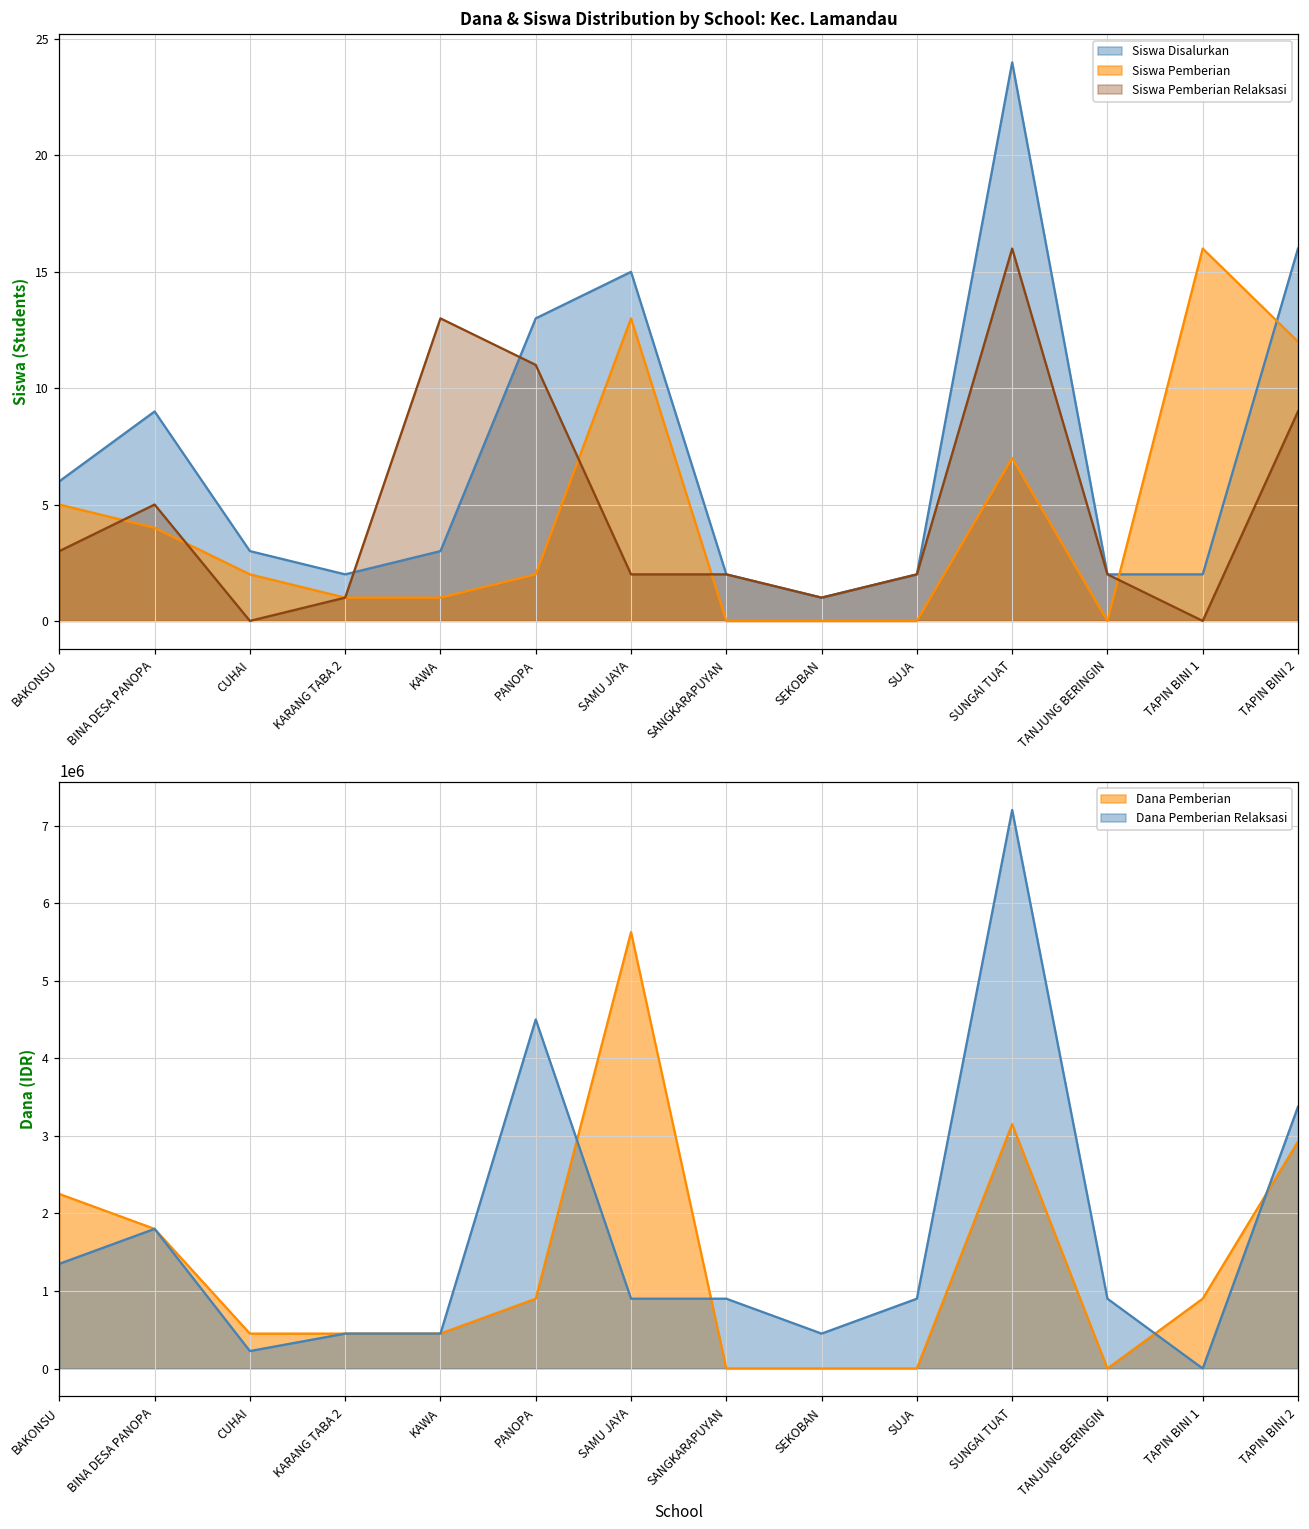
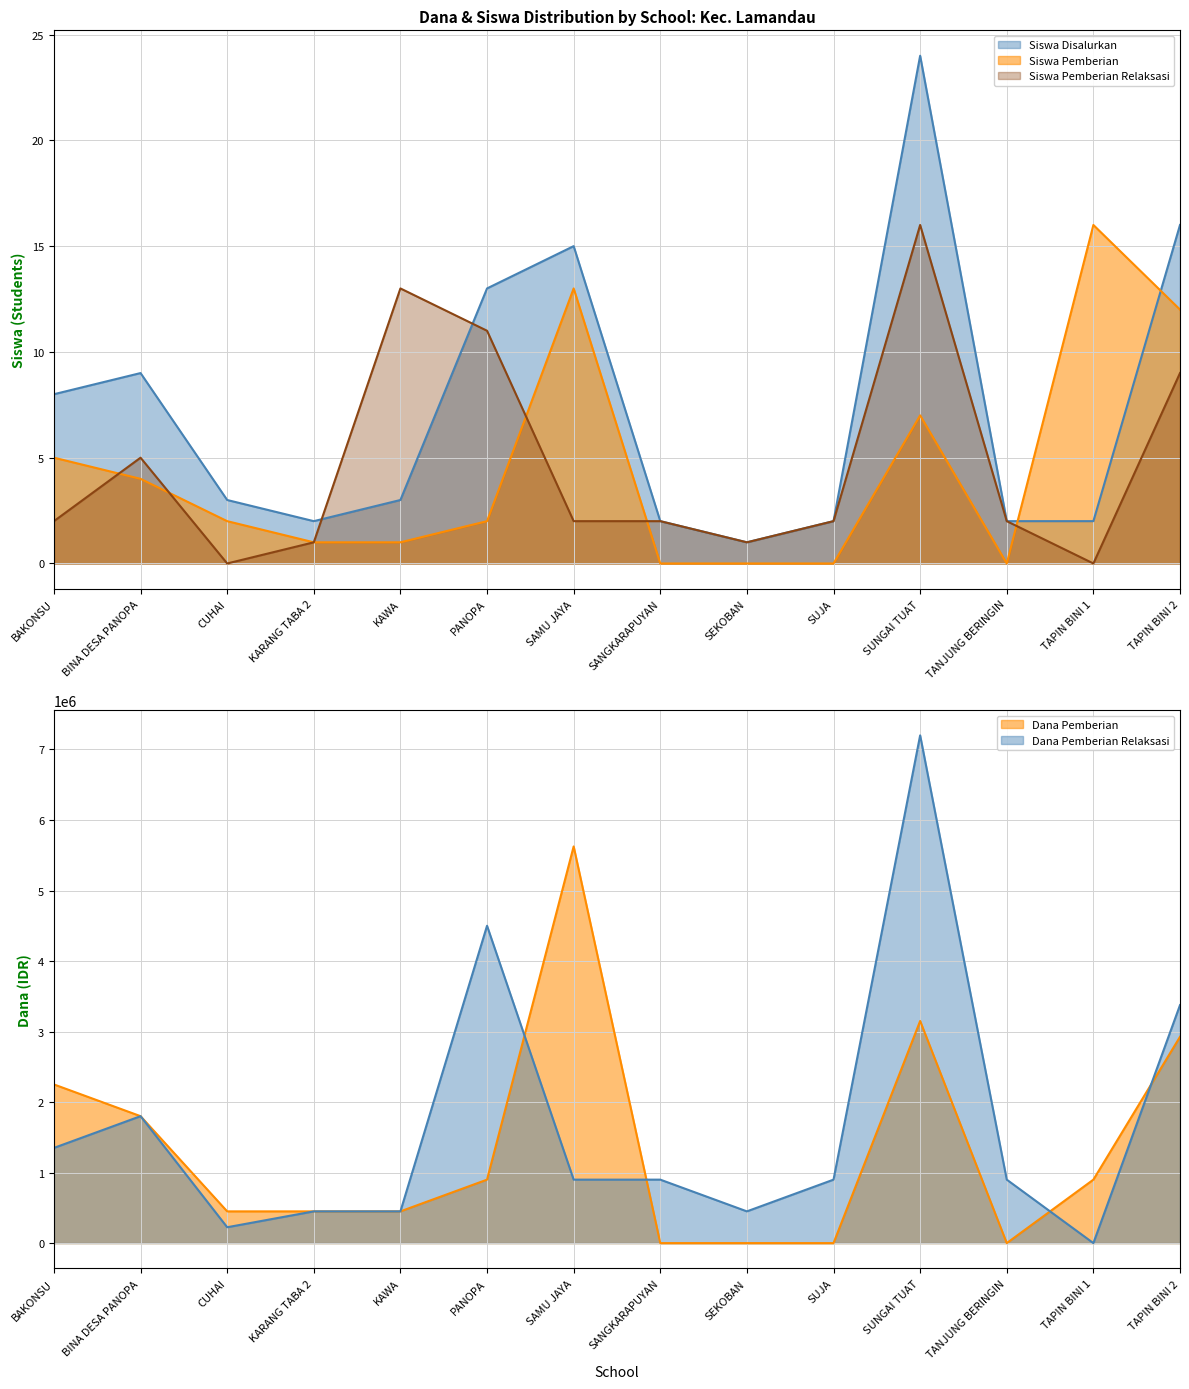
  {
    "Dana & Siswa Distribution by School: Kec. Lamandau": {
      "Siswa Disalurkan": {
-       "BAKONSU": 6,
+       "BAKONSU": 8,
        "BINA DESA PANOPA": 9,
        "CUHAI": 3,
        "KARANG TABA 2": 2,
        "KAWA": 3,
        "PANOPA": 13,
        "SAMU JAYA": 15,
        "SUNGAI TUAT": 24,
        "TAPIN BINI 1": 2,
        "TAPIN BINI 2": 16
      },
      "Siswa Pemberian": {
        "BAKONSU": 5,
        "BINA DESA PANOPA": 4,
        "CUHAI": 2,
        "KAWA": 1,
        "PANOPA": 2,
        "SAMU JAYA": 13,
        "SANGKARAPUYAN": 0,
        "SEKOBAN": 0,
        "SUJA": 0,
        "SUNGAI TUAT": 7,
        "TANJUNG BERINGIN": 0,
        "TAPIN BINI 1": 16,
        "TAPIN BINI 2": 12
      },
      "Siswa Pemberian Relaksasi": {
-       "BAKONSU": 3,
+       "BAKONSU": 2,
        "BINA DESA PANOPA": 5,
        "CUHAI": 0,
        "KAWA": 13,
        "PANOPA": 11,
        "SAMU JAYA": 2,
        "SUNGAI TUAT": 16,
        "TAPIN BINI 1": 0,
        "TAPIN BINI 2": 9
      }
    }
  }
